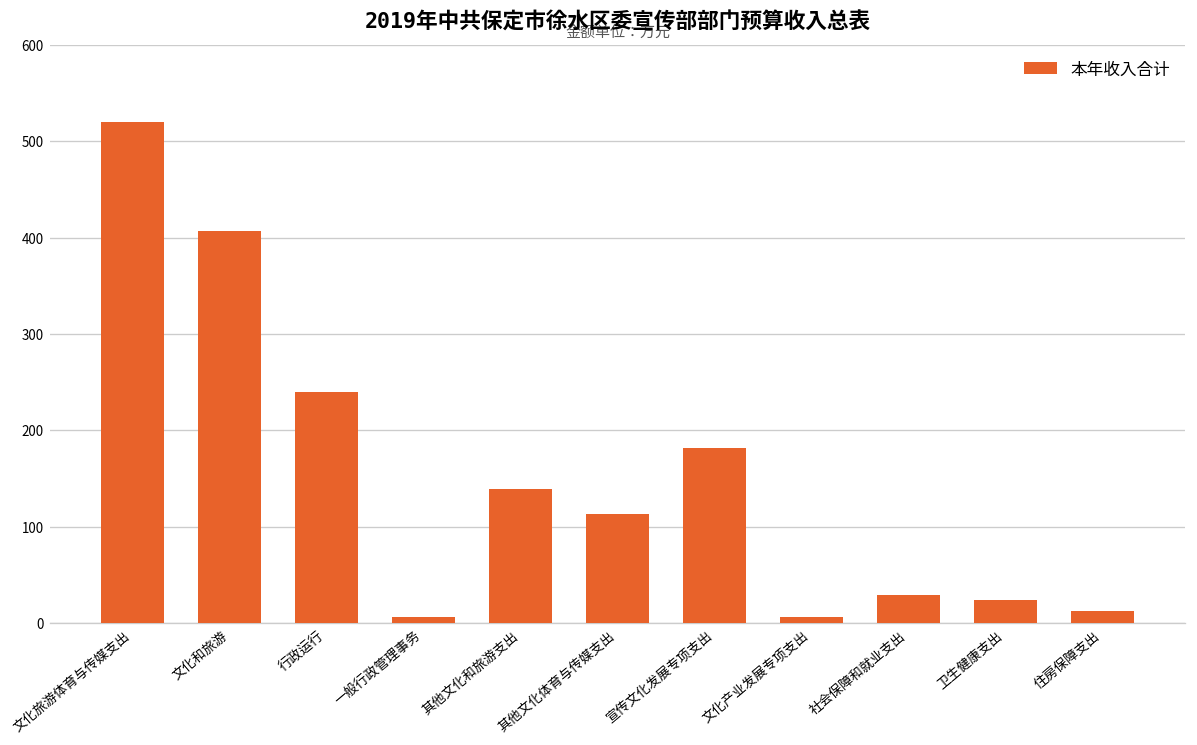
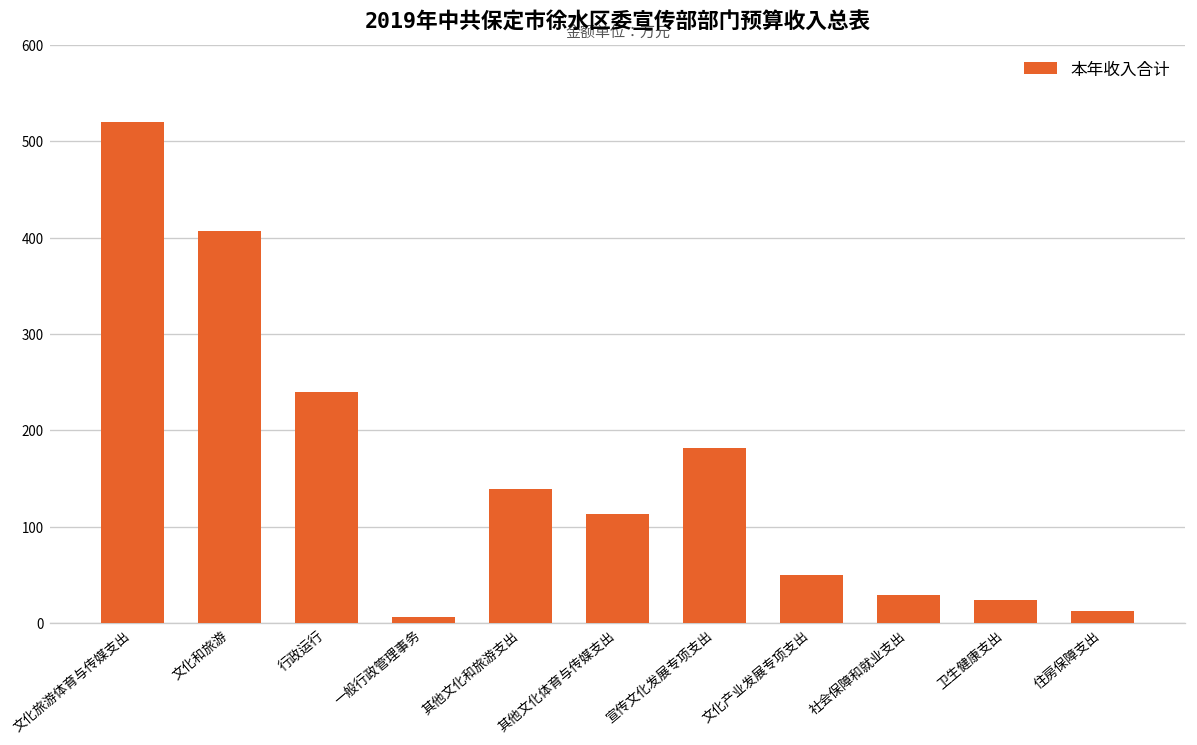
  {
    "文化旅游体育与传媒支出": 520,
    "文化和旅游": 410,
    "行政运行": 240,
    "一般行政管理事务": 10,
    "其他文化和旅游支出": 140,
    "其他文化体育与传媒支出": 110,
    "宣传文化发展专项支出": 180,
-   "文化产业发展专项支出": 10,
+   "文化产业发展专项支出": 50,
    "社会保障和就业支出": 30,
    "卫生健康支出": 20,
    "住房保障支出": 10
  }
